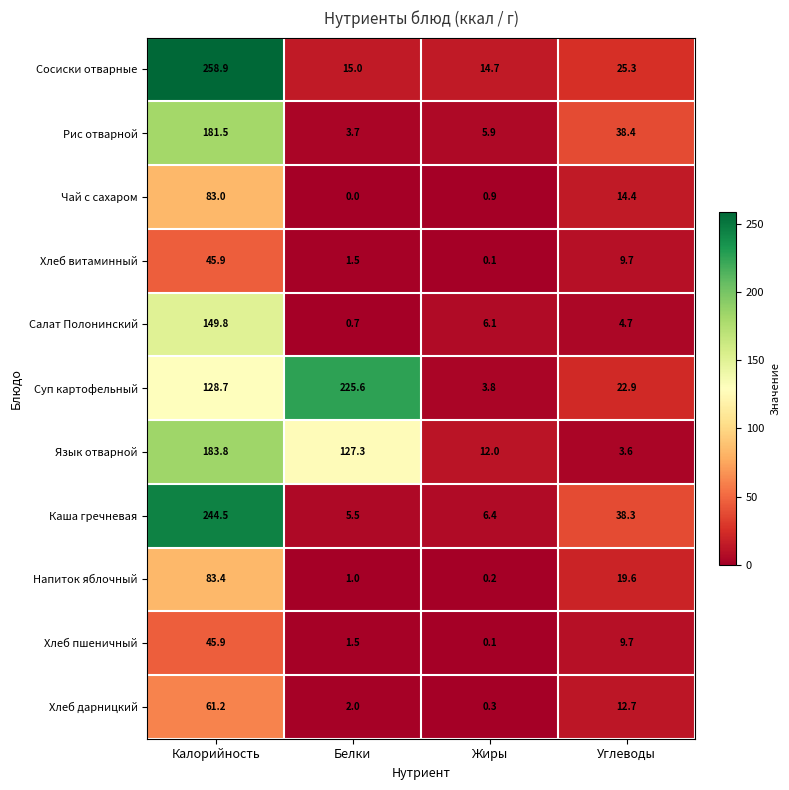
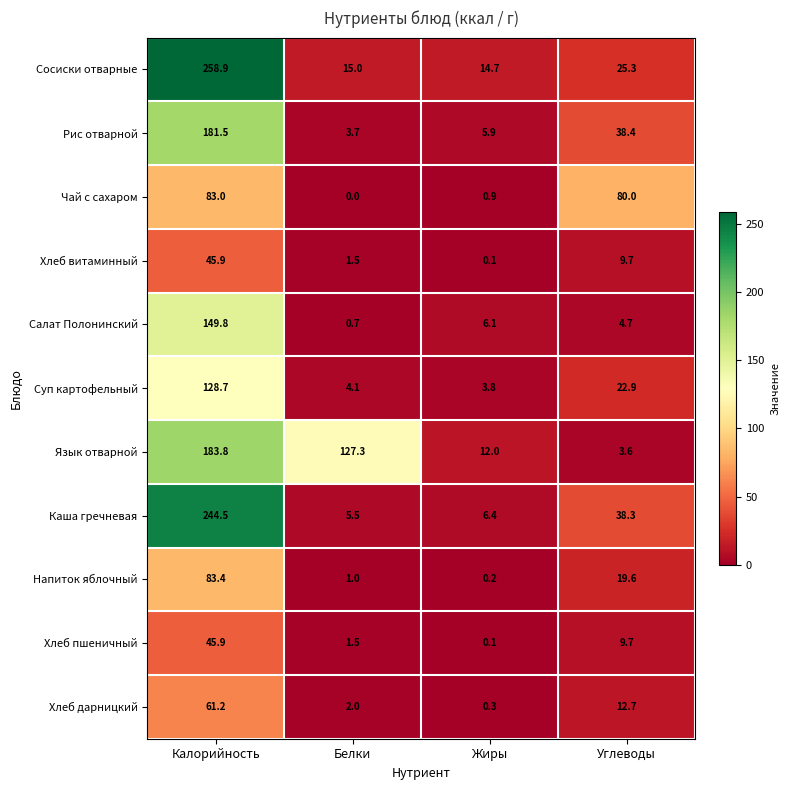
  {
    "Сосиски отварные": {
      "Калорийность": 258.9,
      "Белки": 15.0,
      "Жиры": 14.7,
      "Углеводы": 25.3
    },
    "Рис отварной": {
      "Калорийность": 181.5,
      "Белки": 3.7,
      "Жиры": 5.9,
      "Углеводы": 38.4
    },
    "Чай с сахаром": {
      "Калорийность": 83.0,
      "Белки": 0.0,
      "Жиры": 0.9,
-     "Углеводы": 14.4
+     "Углеводы": 80.0
    },
    "Хлеб витаминный": {
      "Калорийность": 45.9,
      "Белки": 1.5,
      "Жиры": 0.1,
      "Углеводы": 9.7
    },
    "Салат Полонинский": {
      "Калорийность": 149.8,
      "Белки": 0.7,
      "Жиры": 6.1,
      "Углеводы": 4.7
    },
    "Суп картофельный": {
      "Калорийность": 128.7,
-     "Белки": 225.6,
+     "Белки": 4.1,
      "Жиры": 3.8,
      "Углеводы": 22.9
    },
    "Язык отварной": {
      "Калорийность": 183.8,
      "Белки": 127.3,
      "Жиры": 12.0,
      "Углеводы": 3.6
    },
    "Каша гречневая": {
      "Калорийность": 244.5,
      "Белки": 5.5,
      "Жиры": 6.4,
      "Углеводы": 38.3
    },
    "Напиток яблочный": {
      "Калорийность": 83.4,
      "Белки": 1.0,
      "Жиры": 0.2,
      "Углеводы": 19.6
    },
    "Хлеб пшеничный": {
      "Калорийность": 45.9,
      "Белки": 1.5,
      "Жиры": 0.1,
      "Углеводы": 9.7
    },
    "Хлеб дарницкий": {
      "Калорийность": 61.2,
      "Белки": 2.0,
      "Жиры": 0.3,
      "Углеводы": 12.7
    }
  }
